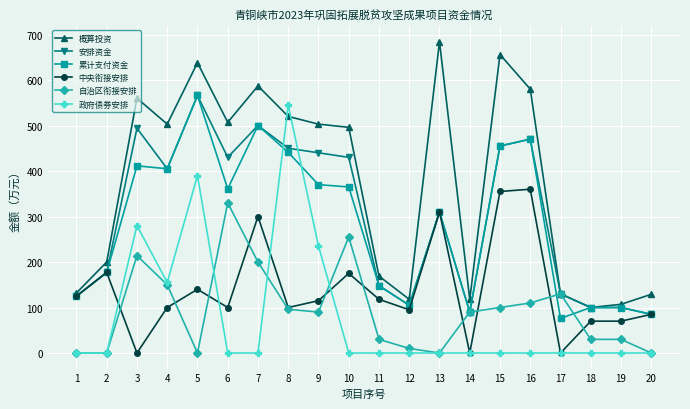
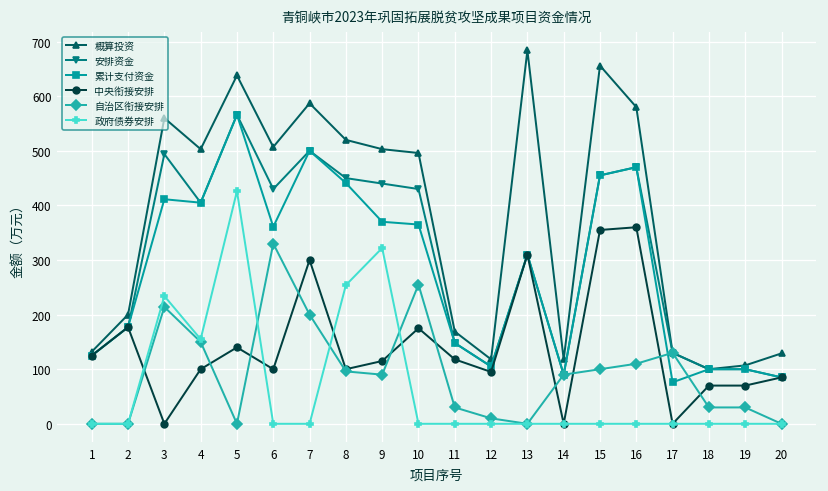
  {
    "政府债券安排": {
-     "3": 280,
-     "5": 390,
+     "3": 230,
+     "5": 430,
      "6": 0,
      "7": 0,
-     "8": 550,
-     "9": 240,
+     "8": 250,
+     "9": 320,
      "10": 0,
      "11": 0,
      "12": 0,
      "15": 0,
      "16": 0,
      "18": 0,
      "19": 0
    }
  }
